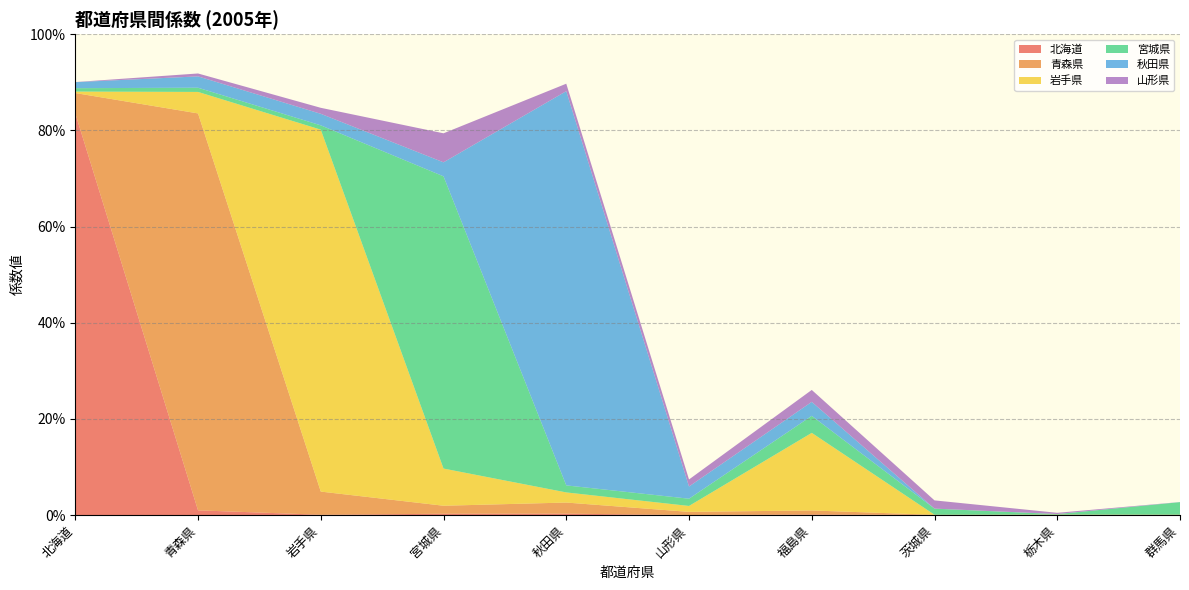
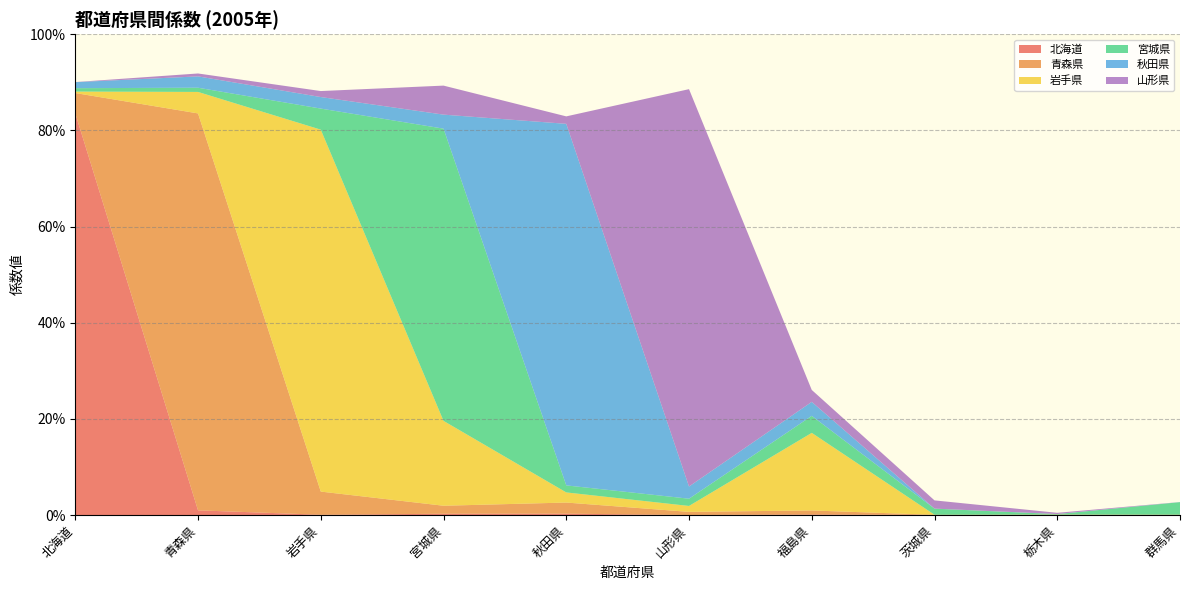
  {
    "岩手県": {
      "青森県": "4%",
      "岩手県": "75%",
-     "宮城県": "8%",
+     "宮城県": "18%",
      "秋田県": "2%",
      "山形県": "1%",
      "福島県": "16%"
    },
    "宮城県": {
      "北海道": "1%",
      "青森県": "1%",
-     "岩手県": "1%",
+     "岩手県": "4%",
      "宮城県": "61%",
      "秋田県": "1%",
      "山形県": "2%",
      "福島県": "4%"
    },
    "秋田県": {
      "青森県": "2%",
      "岩手県": "2%",
      "宮城県": "3%",
-     "秋田県": "82%",
+     "秋田県": "75%",
      "山形県": "3%",
      "福島県": "3%"
    },
    "山形県": {
      "青森県": "1%",
      "岩手県": "1%",
      "宮城県": "6%",
      "秋田県": "2%",
-     "山形県": "1%",
+     "山形県": "83%",
      "福島県": "2%",
      "茨城県": "2%"
    }
  }
